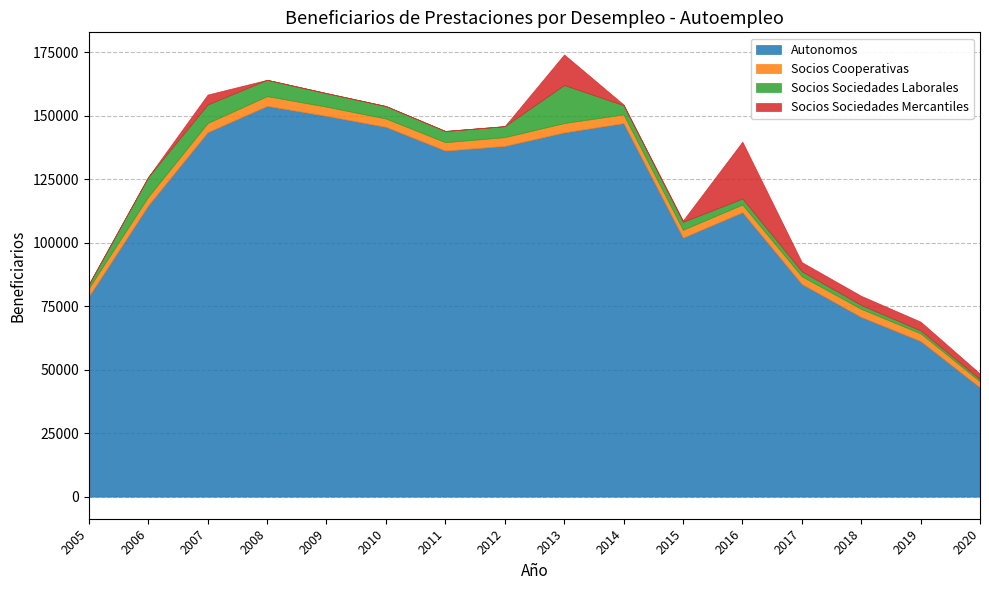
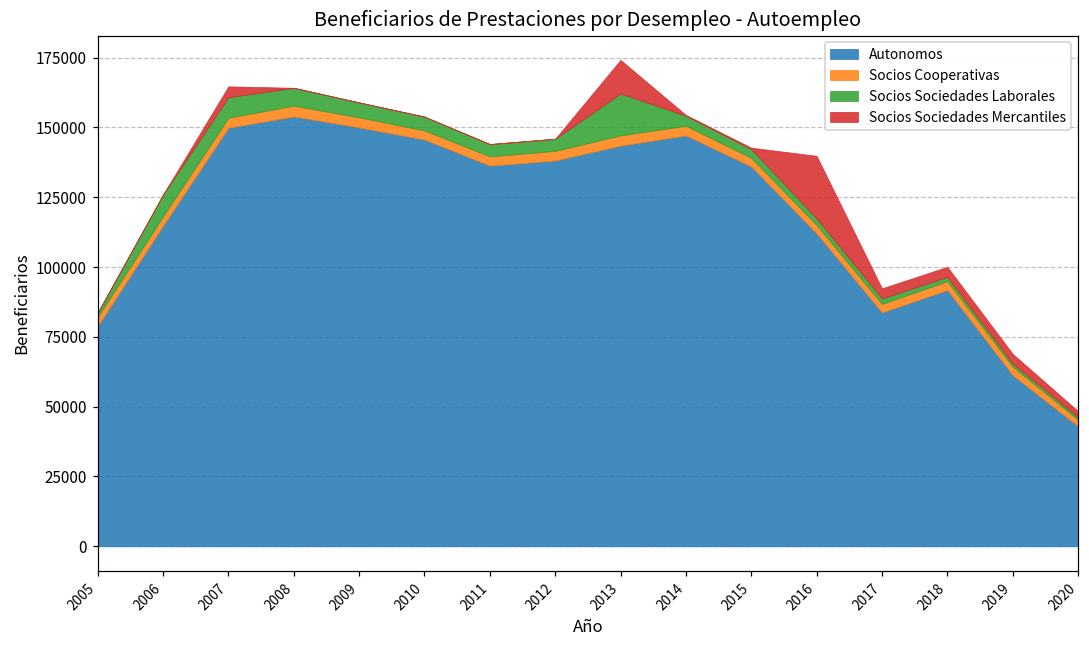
  {
    "Autonomos": {
      "2005": 79000,
      "2006": 115000,
-     "2007": 144000,
+     "2007": 150000,
      "2008": 154000,
      "2009": 150000,
      "2010": 146000,
      "2011": 136000,
      "2012": 138000,
      "2013": 143000,
      "2014": 147000,
-     "2015": 102000,
+     "2015": 136000,
      "2016": 112000,
      "2017": 84000,
-     "2018": 71000,
+     "2018": 92000,
      "2019": 61000,
      "2020": 43000
    },
    "Socios Cooperativas": {
      "2005": 3000,
      "2006": 3000,
      "2007": 4000,
      "2008": 4000,
      "2009": 4000,
      "2010": 3000,
      "2011": 3000,
      "2012": 3000,
      "2013": 4000,
      "2014": 3000,
      "2015": 3000,
      "2016": 3000,
      "2017": 3000,
      "2018": 3000,
      "2019": 3000
    },
    "Socios Sociedades Laborales": {
      "2007": 7000,
      "2013": 15000,
      "2016": 2000,
      "2017": 2000,
      "2018": 2000,
      "2019": 1000
    },
    "Socios Sociedades Mercantiles": {
      "2007": 4000,
      "2013": 12000,
      "2016": 22000,
      "2017": 4000,
      "2018": 4000,
      "2019": 3000,
      "2020": 2000
    }
  }
